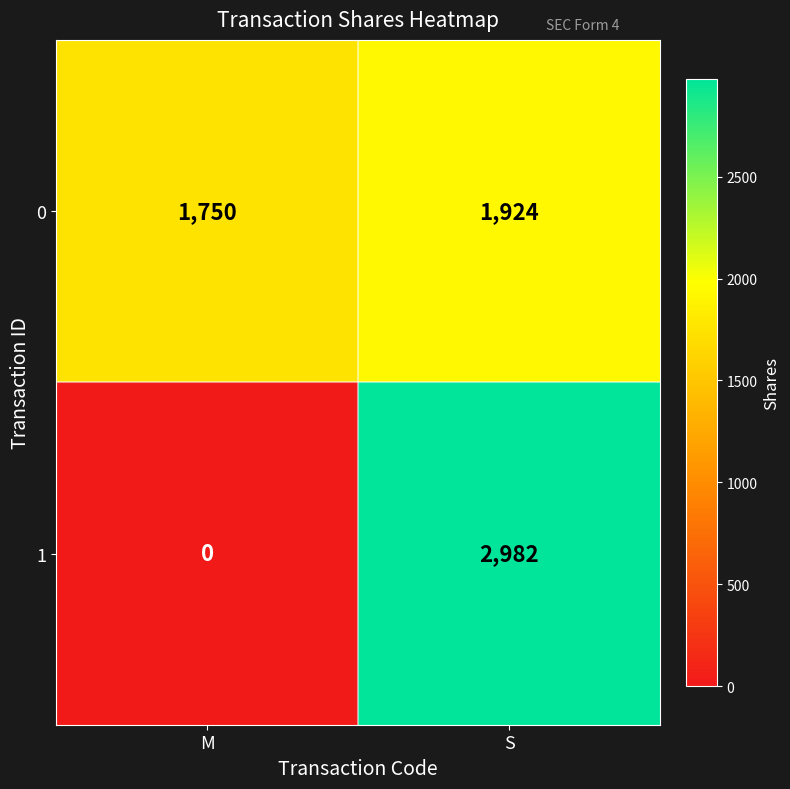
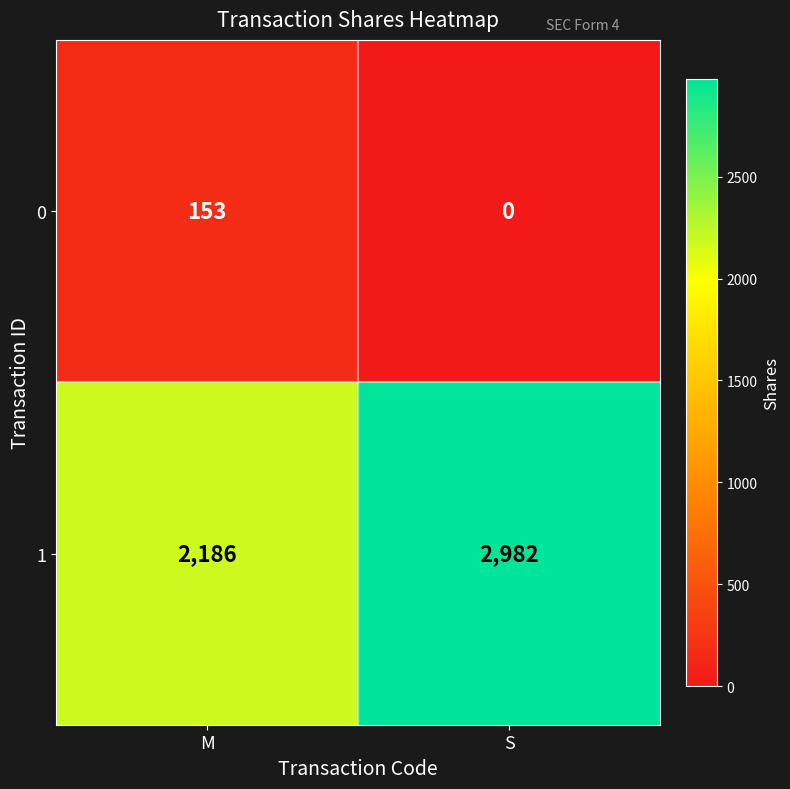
  {
    "0": {
-     "M": "1,750",
-     "S": "1,924"
+     "M": "153",
+     "S": "0"
    },
    "1": {
-     "M": "0",
+     "M": "2,186",
      "S": "2,982"
    }
  }
